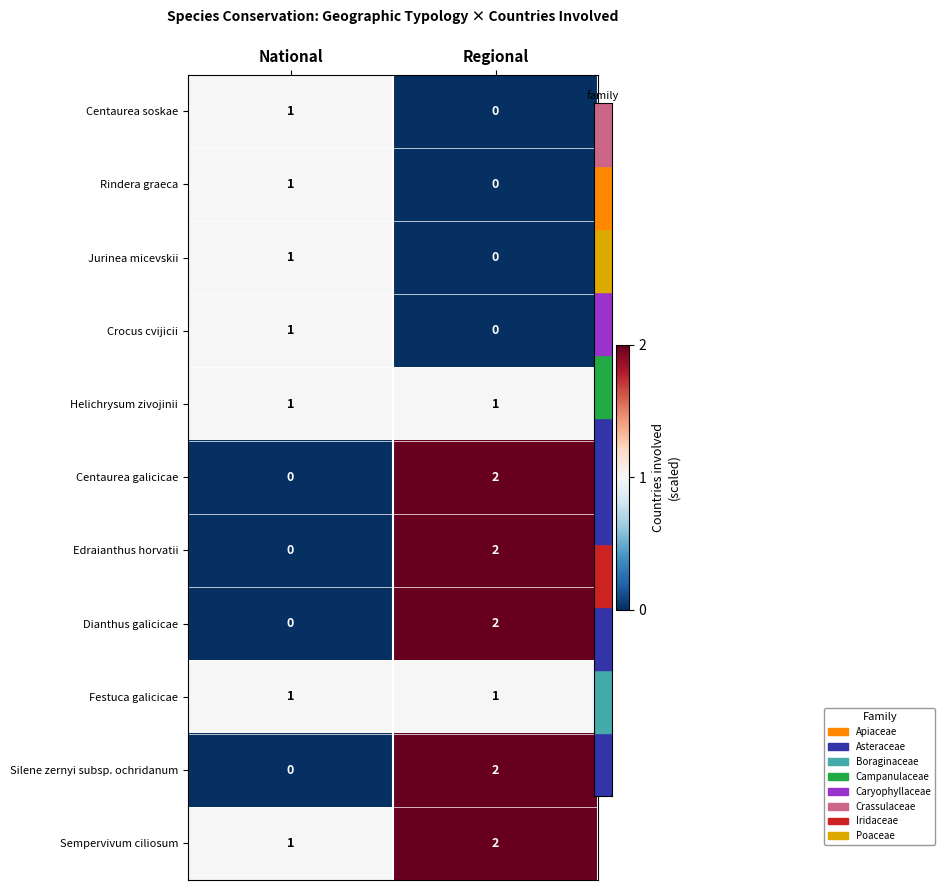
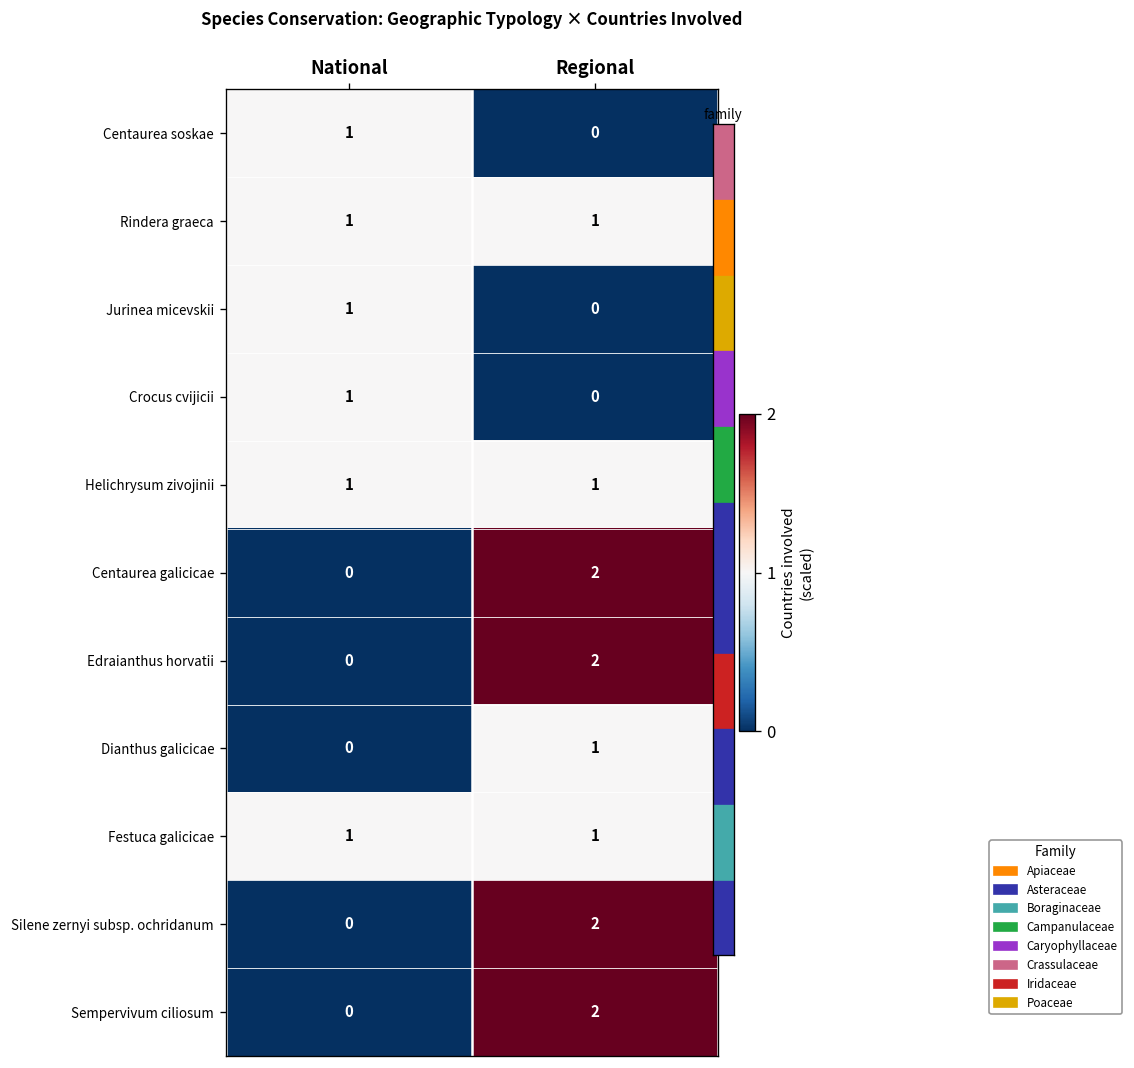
  {
    "Centaurea soskae": {
      "National": 1,
      "Regional": 0
    },
    "Rindera graeca": {
      "National": 1,
-     "Regional": 0
+     "Regional": 1
    },
    "Jurinea micevskii": {
      "National": 1,
      "Regional": 0
    },
    "Crocus cvijicii": {
      "National": 1,
      "Regional": 0
    },
    "Helichrysum zivojinii": {
      "National": 1,
      "Regional": 1
    },
    "Centaurea galicicae": {
      "National": 0,
      "Regional": 2
    },
    "Edraianthus horvatii": {
      "National": 0,
      "Regional": 2
    },
    "Dianthus galicicae": {
      "National": 0,
-     "Regional": 2
+     "Regional": 1
    },
    "Festuca galicicae": {
      "National": 1,
      "Regional": 1
    },
    "Silene zernyi subsp. ochridanum": {
      "National": 0,
      "Regional": 2
    },
    "Sempervivum ciliosum": {
-     "National": 1,
+     "National": 0,
      "Regional": 2
    }
  }
